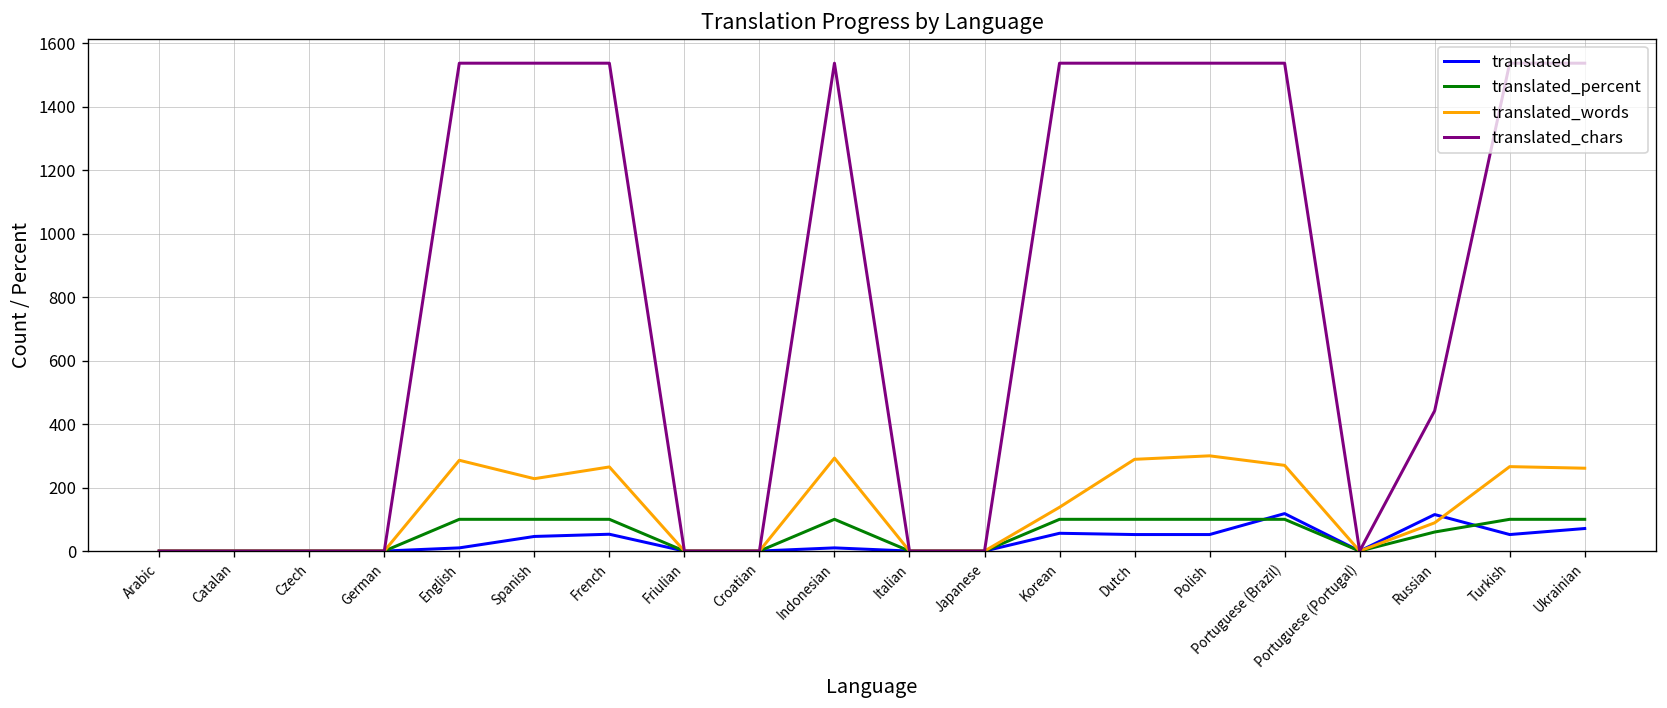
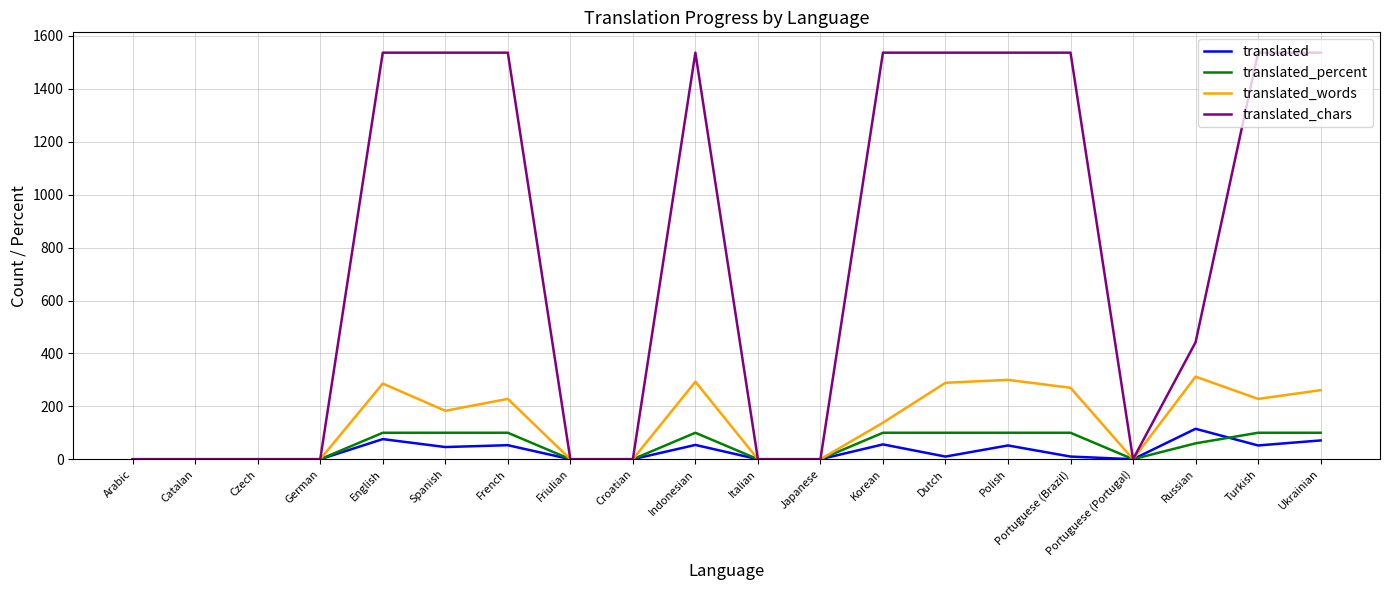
  {
    "translated": {
-     "English": 10,
+     "English": 80,
      "Spanish": 50,
      "French": 50,
-     "Indonesian": 10,
+     "Indonesian": 50,
      "Korean": 60,
-     "Dutch": 50,
+     "Dutch": 10,
      "Polish": 50,
-     "Portuguese (Brazil)": 120,
+     "Portuguese (Brazil)": 10,
      "Russian": 120,
      "Turkish": 50,
      "Ukrainian": 70
    },
    "translated_percent": {
      "English": 100,
      "Spanish": 100,
      "French": 100,
      "Indonesian": 100,
      "Korean": 100,
      "Dutch": 100,
      "Polish": 100,
      "Portuguese (Brazil)": 100,
      "Russian": 60,
      "Turkish": 100,
      "Ukrainian": 100
    },
    "translated_words": {
      "English": 290,
-     "Spanish": 230,
-     "French": 270,
+     "Spanish": 180,
+     "French": 230,
      "Indonesian": 290,
      "Korean": 140,
      "Dutch": 290,
      "Polish": 300,
      "Portuguese (Brazil)": 270,
-     "Russian": 90,
-     "Turkish": 270,
+     "Russian": 310,
+     "Turkish": 230,
      "Ukrainian": 260
    },
    "translated_chars": {
      "English": 1540,
      "Spanish": 1540,
      "French": 1540,
      "Indonesian": 1540,
      "Korean": 1540,
      "Dutch": 1540,
      "Polish": 1540,
      "Portuguese (Brazil)": 1540,
      "Russian": 440
    }
  }
